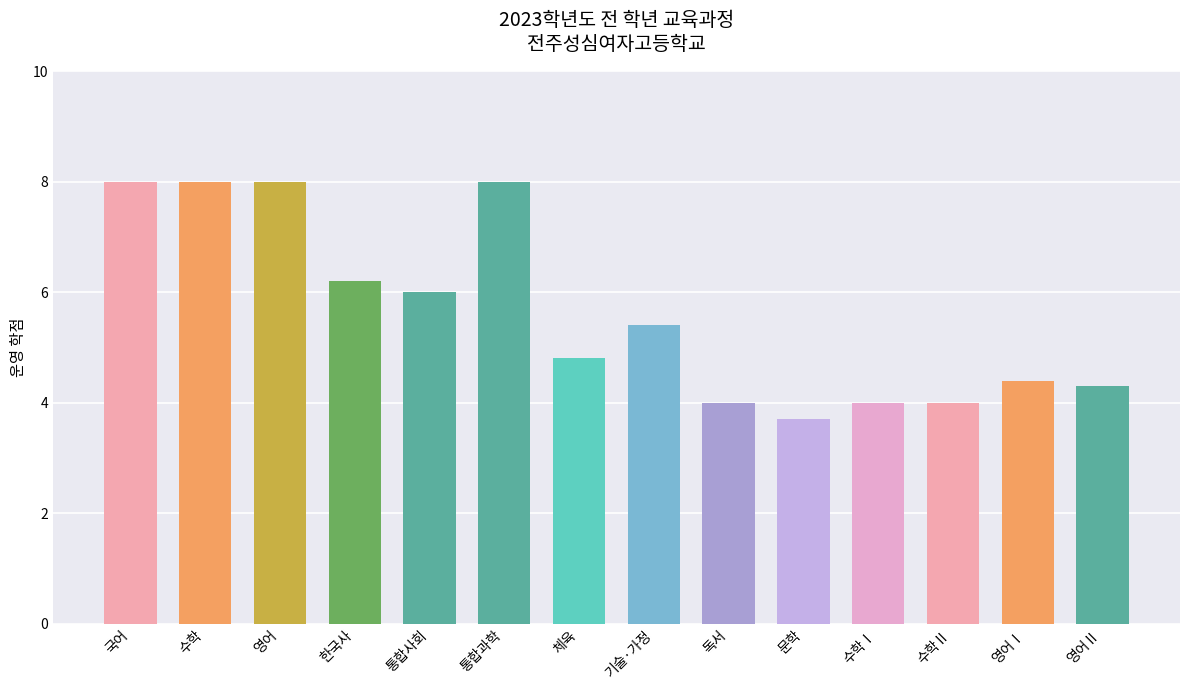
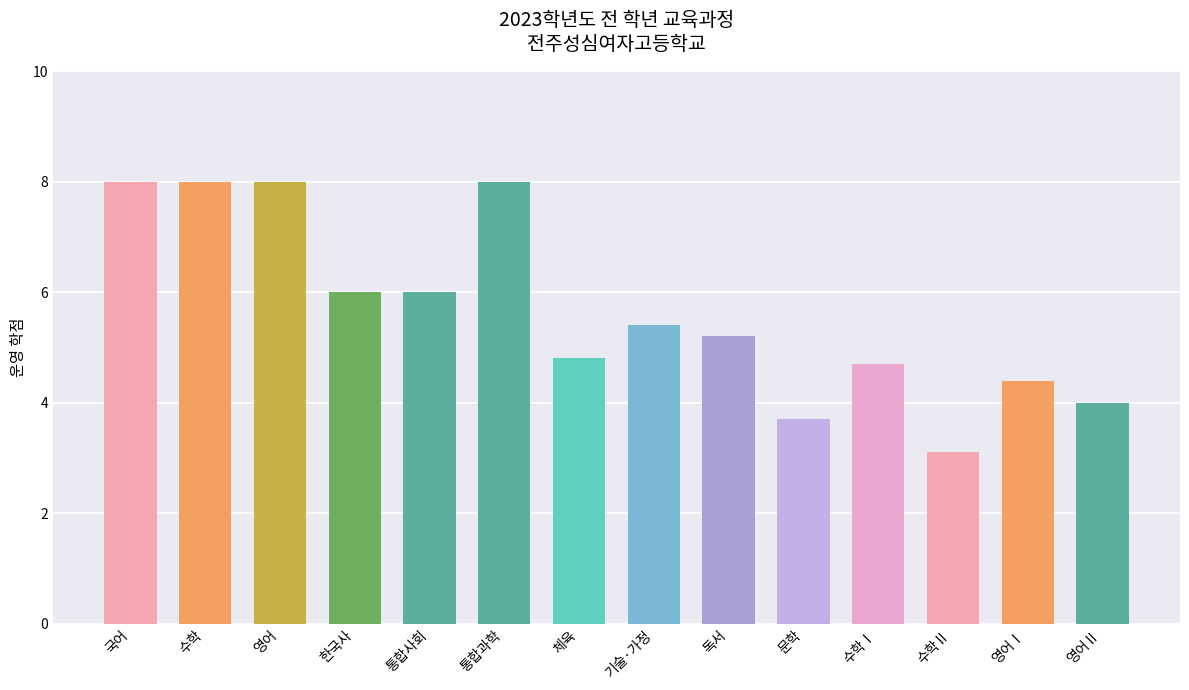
  {
    "국어": 8.0,
    "수학": 8.0,
    "영어": 8.0,
-   "한국사": 6.2,
+   "한국사": 6.0,
    "통합사회": 6.0,
    "통합과학": 8.0,
    "체육": 4.8,
    "기술·가정": 5.4,
-   "독서": 4.0,
+   "독서": 5.2,
    "문학": 3.7,
-   "수학Ⅰ": 4.0,
-   "수학Ⅱ": 4.0,
+   "수학Ⅰ": 4.7,
+   "수학Ⅱ": 3.1,
    "영어Ⅰ": 4.4,
-   "영어Ⅱ": 4.3
+   "영어Ⅱ": 4.0
  }
